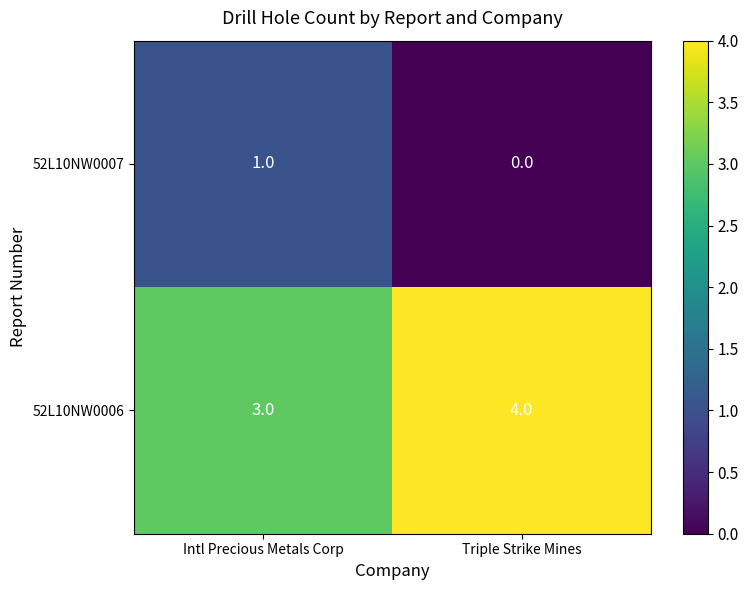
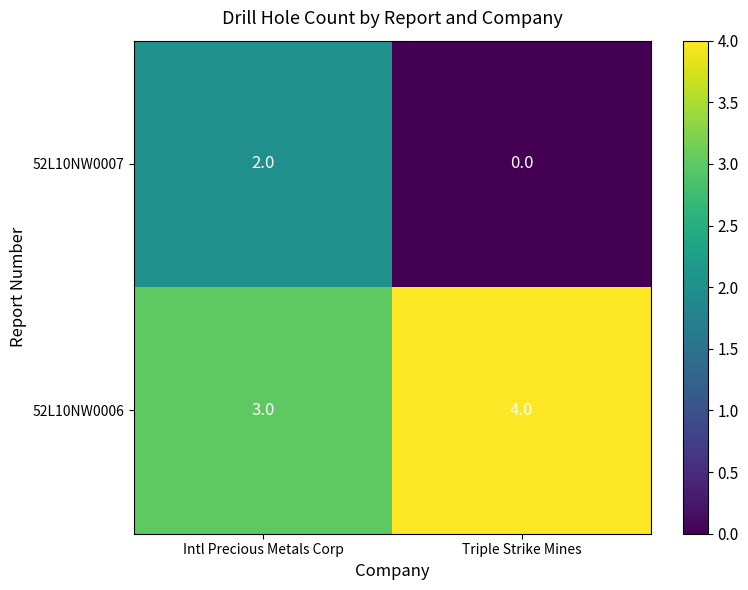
  {
    "52L10NW0007": {
-     "Intl Precious Metals Corp": 1.0,
+     "Intl Precious Metals Corp": 2.0,
      "Triple Strike Mines": 0.0
    },
    "52L10NW0006": {
      "Intl Precious Metals Corp": 3.0,
      "Triple Strike Mines": 4.0
    }
  }
